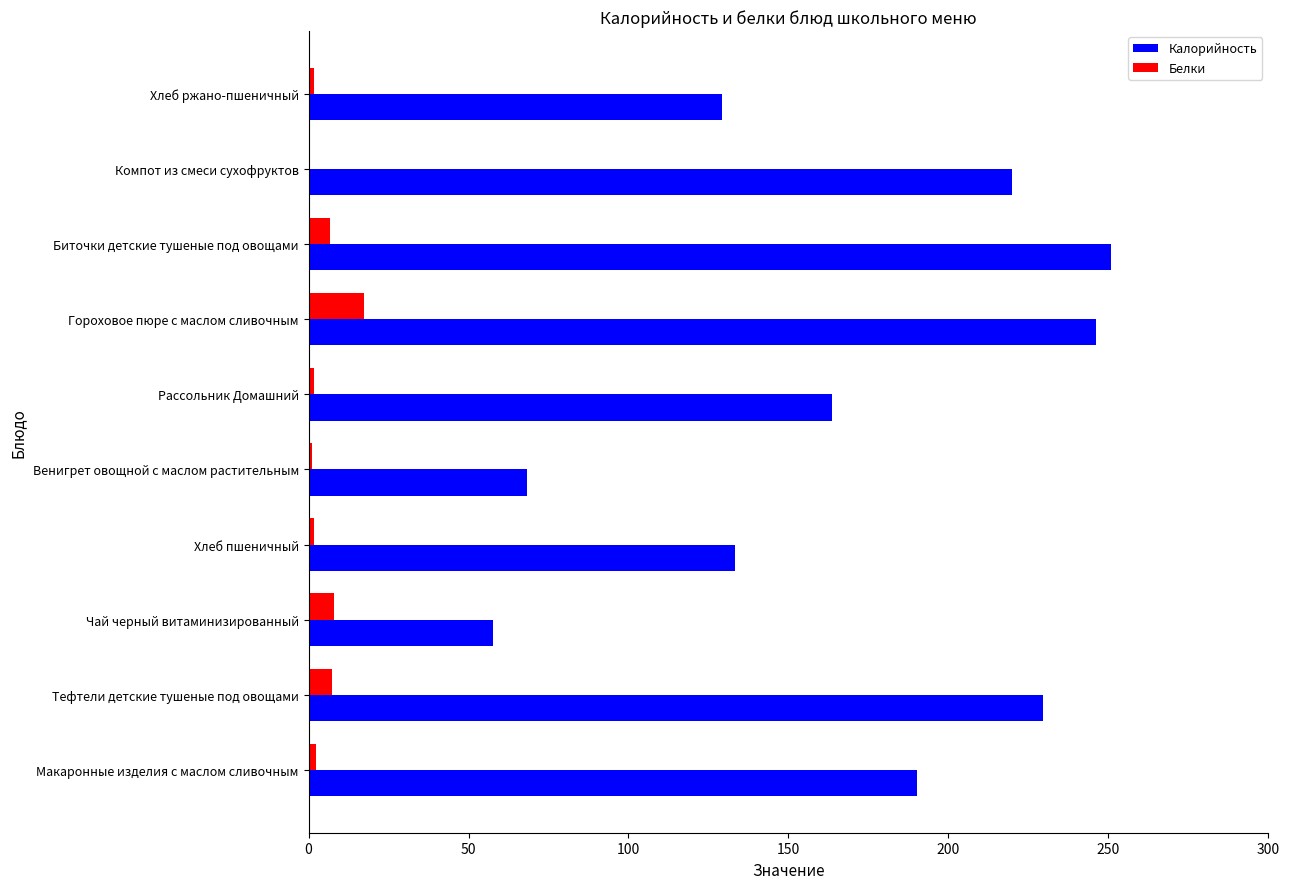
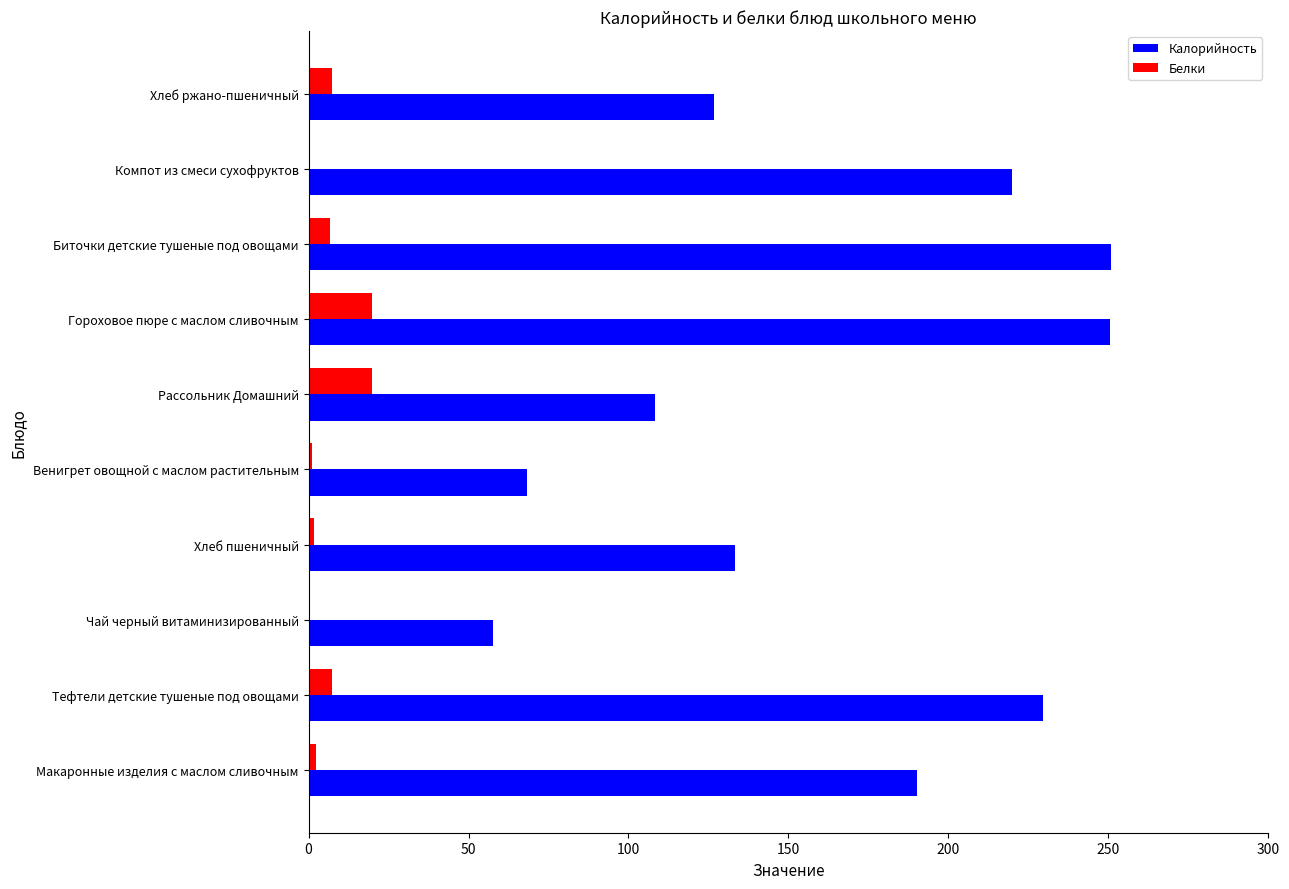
  {
    "Калорийность": {
-     "Хлеб ржано-пшеничный": 129,
+     "Хлеб ржано-пшеничный": 127,
      "Компот из смеси сухофруктов": 220,
      "Биточки детские тушеные под овощами": 251,
-     "Гороховое пюре с маслом сливочным": 246,
-     "Рассольник Домашний": 164,
+     "Гороховое пюре с маслом сливочным": 250,
+     "Рассольник Домашний": 108,
      "Венигрет овощной с маслом растительным": 68,
      "Хлеб пшеничный": 133,
      "Чай черный витаминизированный": 58,
      "Тефтели детские тушеные под овощами": 230,
      "Макаронные изделия с маслом сливочным": 190
    },
    "Белки": {
-     "Хлеб ржано-пшеничный": 2,
+     "Хлеб ржано-пшеничный": 7,
      "Биточки детские тушеные под овощами": 7,
-     "Гороховое пюре с маслом сливочным": 17,
-     "Рассольник Домашний": 2,
+     "Гороховое пюре с маслом сливочным": 20,
+     "Рассольник Домашний": 20,
      "Венигрет овощной с маслом растительным": 1,
      "Хлеб пшеничный": 2,
-     "Чай черный витаминизированный": 8,
+     "Чай черный витаминизированный": 0,
      "Тефтели детские тушеные под овощами": 7,
      "Макаронные изделия с маслом сливочным": 2
    }
  }
